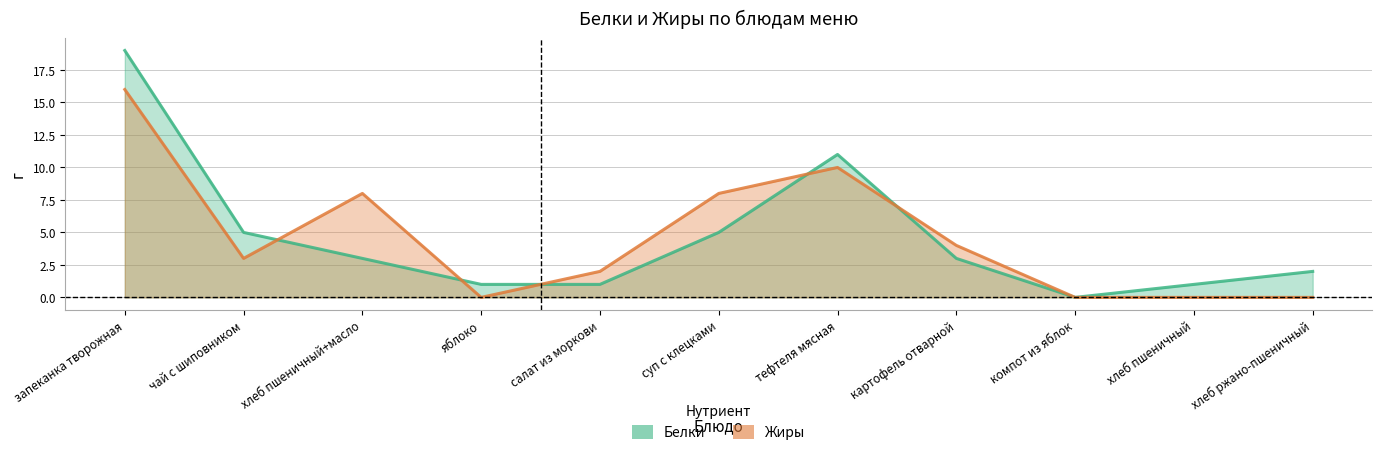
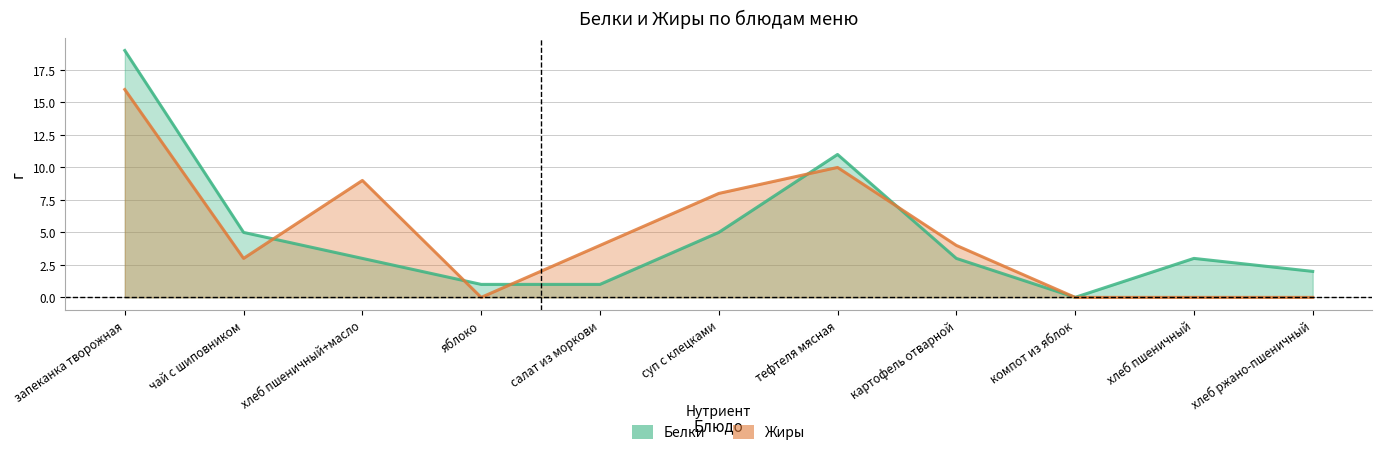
  {
    "Белки": {
      "запеканка творожная": 19,
      "чай с шиповником": 5,
      "хлеб пшеничный+масло": 3,
      "яблоко": 1,
      "салат из моркови": 1,
      "суп с клецками": 5,
      "тефтеля мясная": 11,
      "картофель отварной": 3,
-     "хлеб пшеничный": 1,
+     "хлеб пшеничный": 3,
      "хлеб ржано-пшеничный": 2
    },
    "Жиры": {
      "запеканка творожная": 16,
      "чай с шиповником": 3,
-     "хлеб пшеничный+масло": 8,
+     "хлеб пшеничный+масло": 9,
      "яблоко": 0,
-     "салат из моркови": 2,
+     "салат из моркови": 4,
      "суп с клецками": 8,
      "тефтеля мясная": 10,
      "картофель отварной": 4,
      "хлеб пшеничный": 0,
      "хлеб ржано-пшеничный": 0
    }
  }
